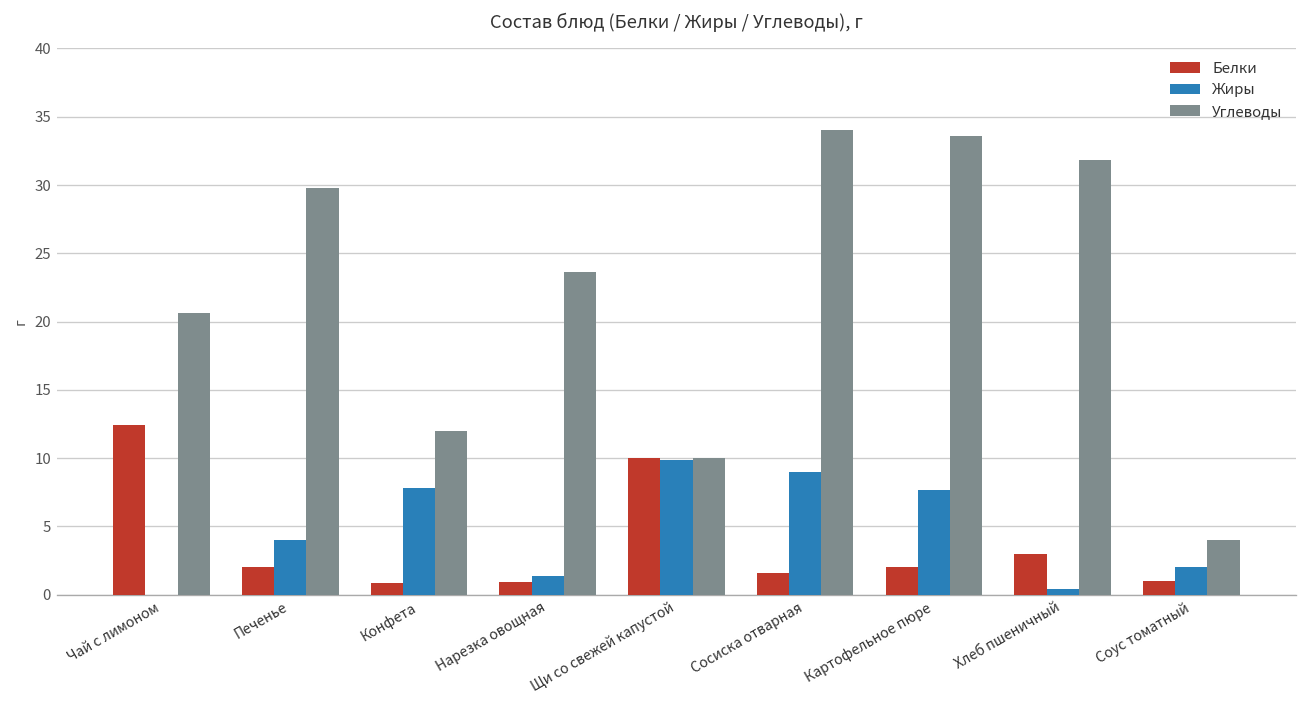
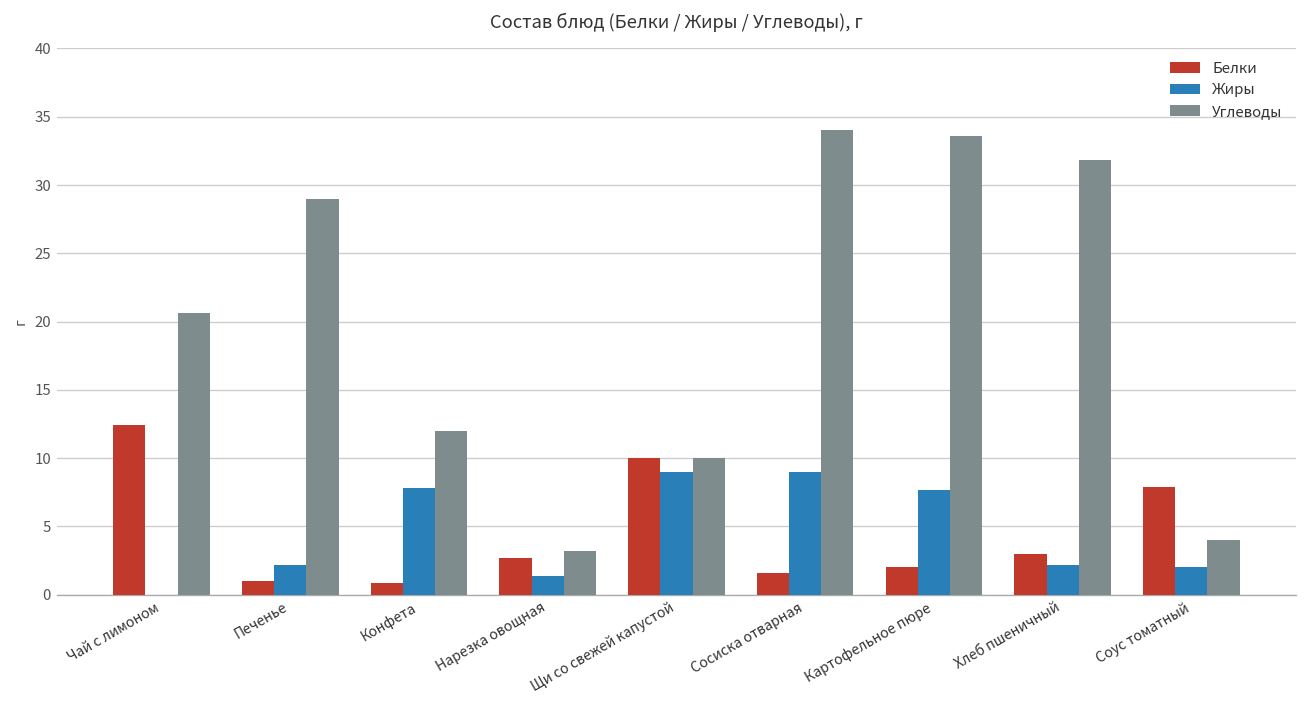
  {
    "Белки": {
      "Чай с лимоном": 12.4,
-     "Печенье": 2,
+     "Печенье": 1,
      "Конфета": 0.8,
-     "Нарезка овощная": 1.0,
+     "Нарезка овощная": 2.7,
      "Щи со свежей капустой": 10.0,
      "Сосиска отварная": 1.6,
      "Картофельное пюре": 2.0,
      "Хлеб пшеничный": 3.0,
-     "Соус томатный": 1.0
+     "Соус томатный": 7.9
    },
    "Жиры": {
      "Чай с лимоном": 0.0,
-     "Печенье": 4.0,
+     "Печенье": 2.2,
      "Конфета": 7.8,
      "Нарезка овощная": 1.4,
-     "Щи со свежей капустой": 9.9,
+     "Щи со свежей капустой": 9.0,
      "Сосиска отварная": 9.0,
      "Картофельное пюре": 7.7,
-     "Хлеб пшеничный": 0.5,
+     "Хлеб пшеничный": 2.2,
      "Соус томатный": 2.0
    },
    "Углеводы": {
      "Чай с лимоном": 20.6,
-     "Печенье": 29.8,
+     "Печенье": 29.0,
      "Конфета": 12.0,
-     "Нарезка овощная": 23.6,
+     "Нарезка овощная": 3.2,
      "Щи со свежей капустой": 10.0,
      "Сосиска отварная": 34.0,
      "Картофельное пюре": 33.6,
      "Хлеб пшеничный": 31.8,
      "Соус томатный": 4.0
    }
  }
